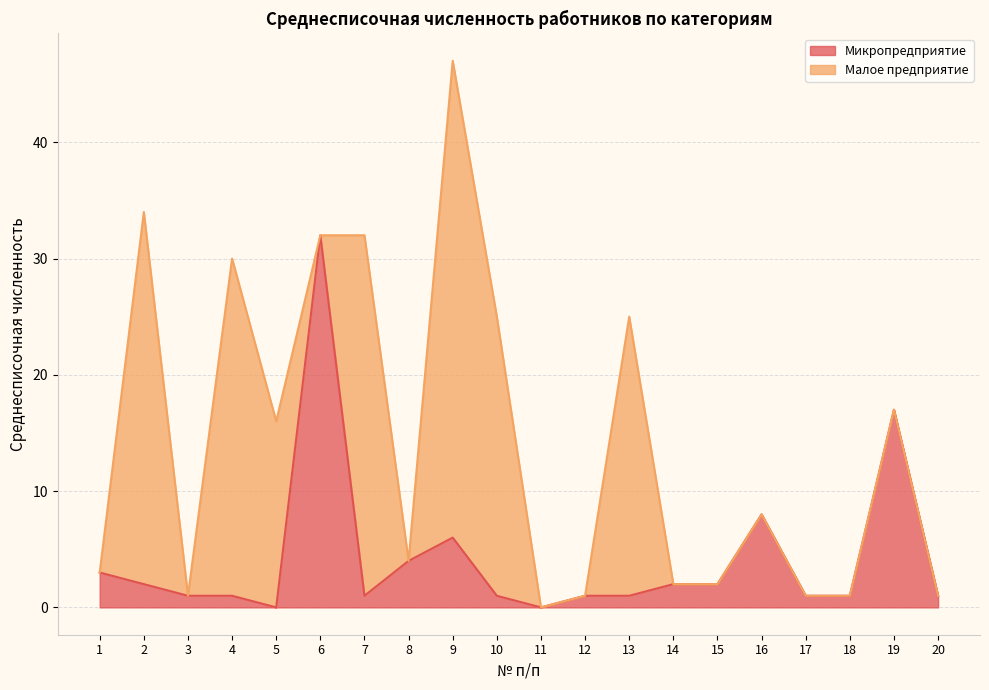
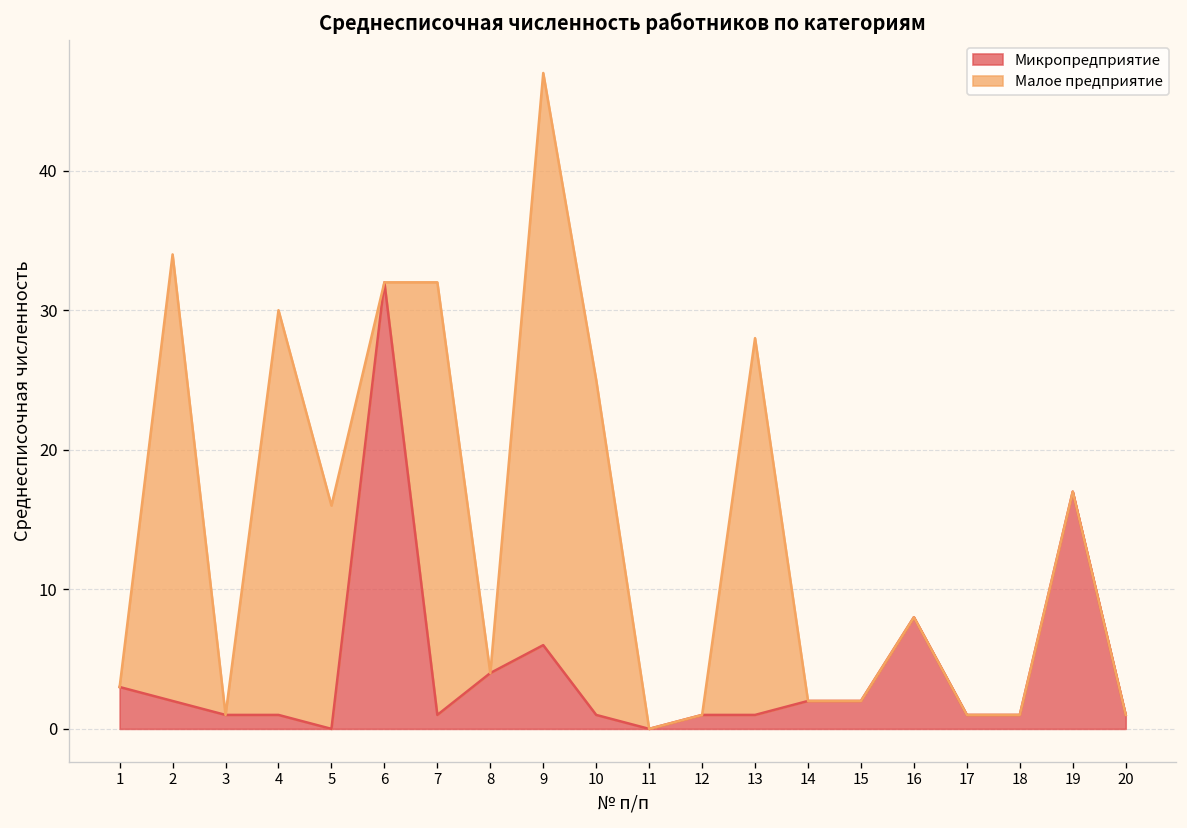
  {
    "Микропредприятие": {
      "2": 2,
      "4": 1,
      "5": 0,
      "7": 1,
      "9": 6,
      "10": 1,
      "13": 1
    },
    "Малое предприятие": {
      "2": 32,
      "4": 29,
      "5": 16,
      "7": 31,
      "9": 41,
      "10": 24,
-     "13": 24
+     "13": 27
    }
  }
